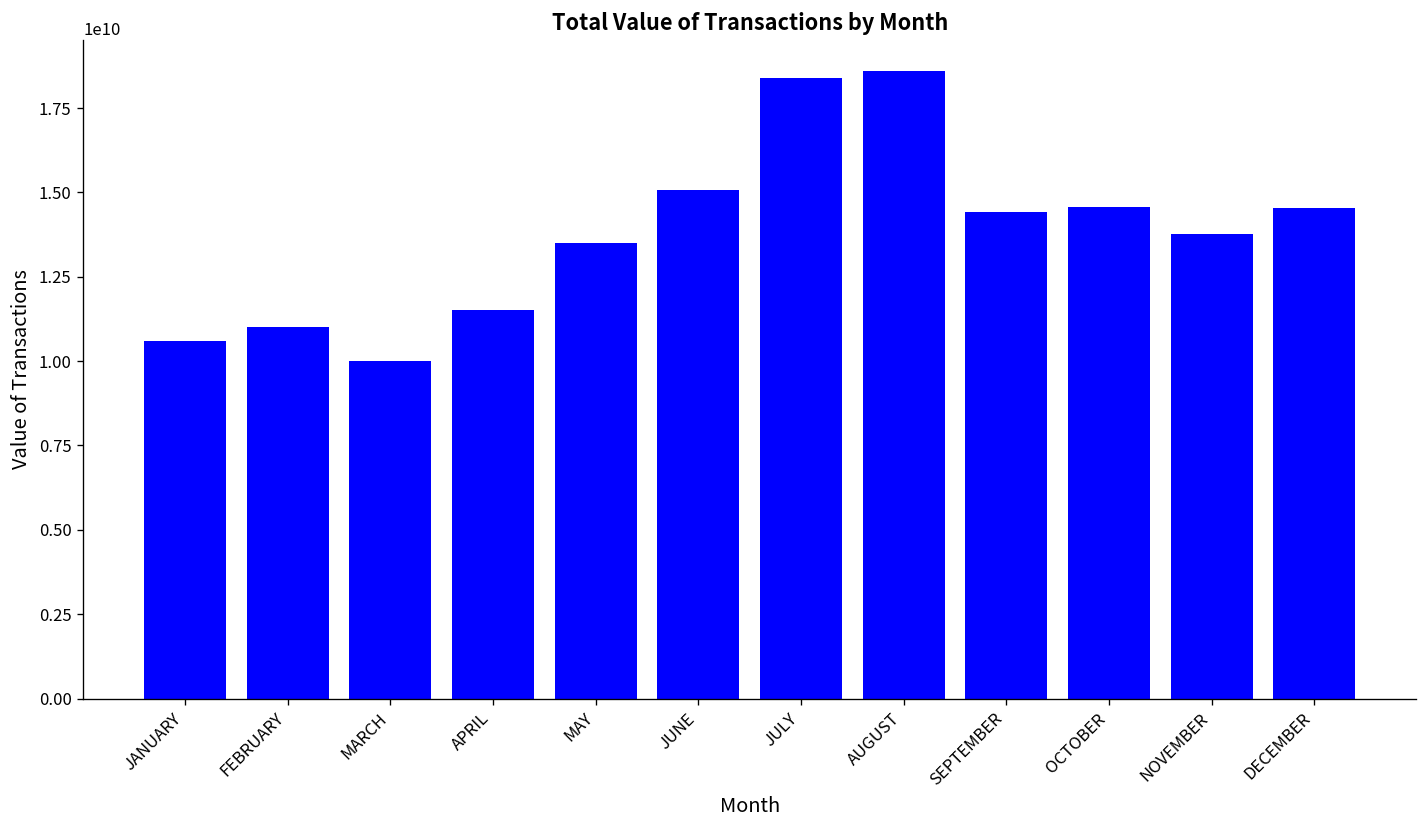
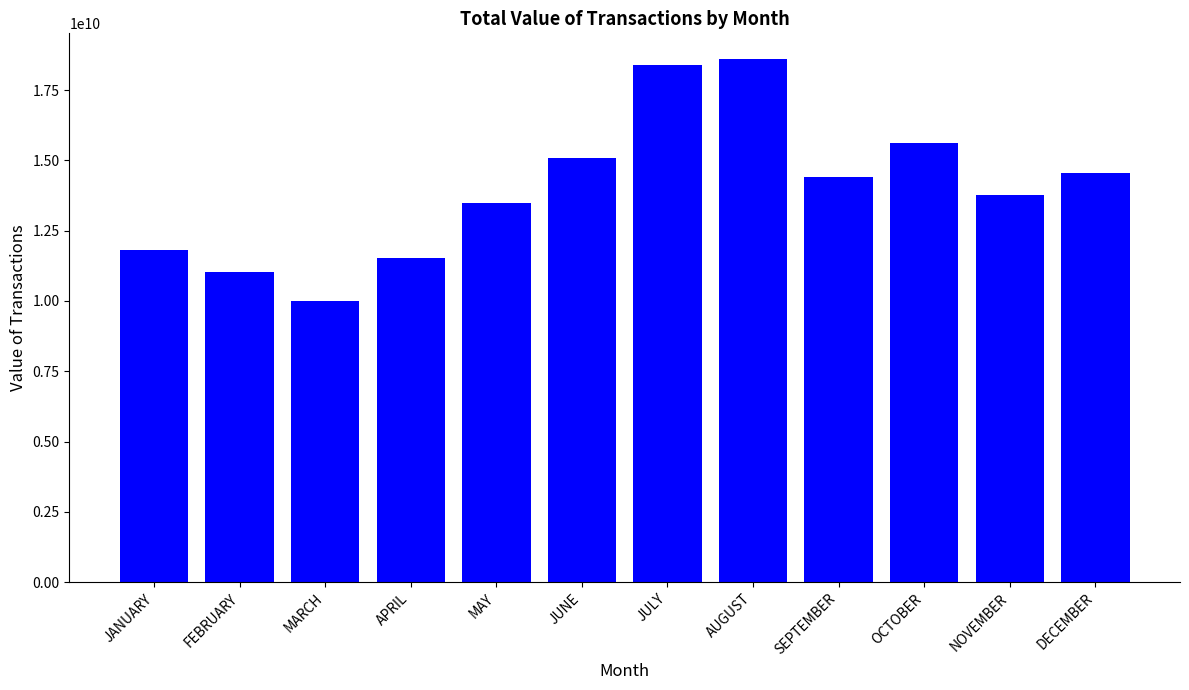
  {
-   "JANUARY": 10600000000,
+   "JANUARY": 11800000000,
    "FEBRUARY": 11000000000,
    "MARCH": 10000000000,
    "APRIL": 11500000000,
    "MAY": 13500000000,
    "JUNE": 15100000000,
    "JULY": 18400000000,
    "AUGUST": 18600000000,
    "SEPTEMBER": 14400000000,
-   "OCTOBER": 14600000000,
+   "OCTOBER": 15600000000,
    "NOVEMBER": 13800000000,
    "DECEMBER": 14500000000
  }
